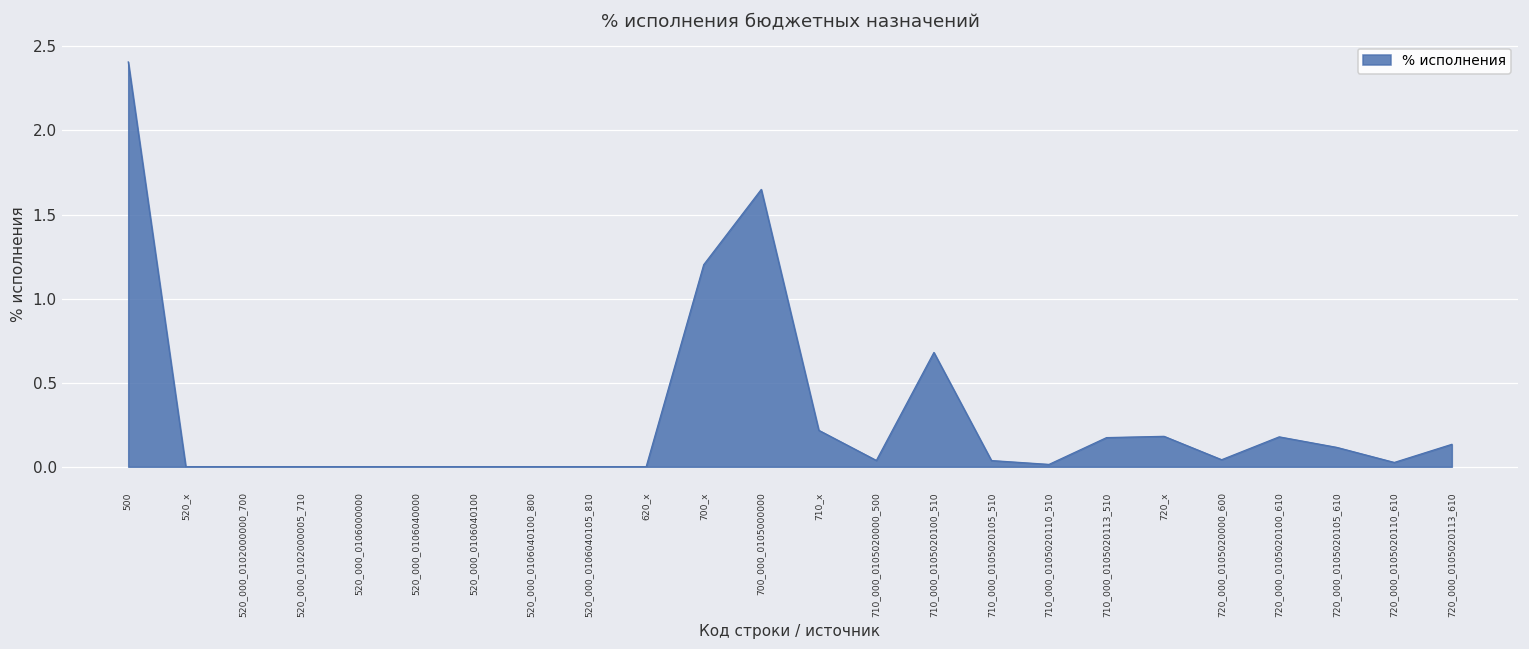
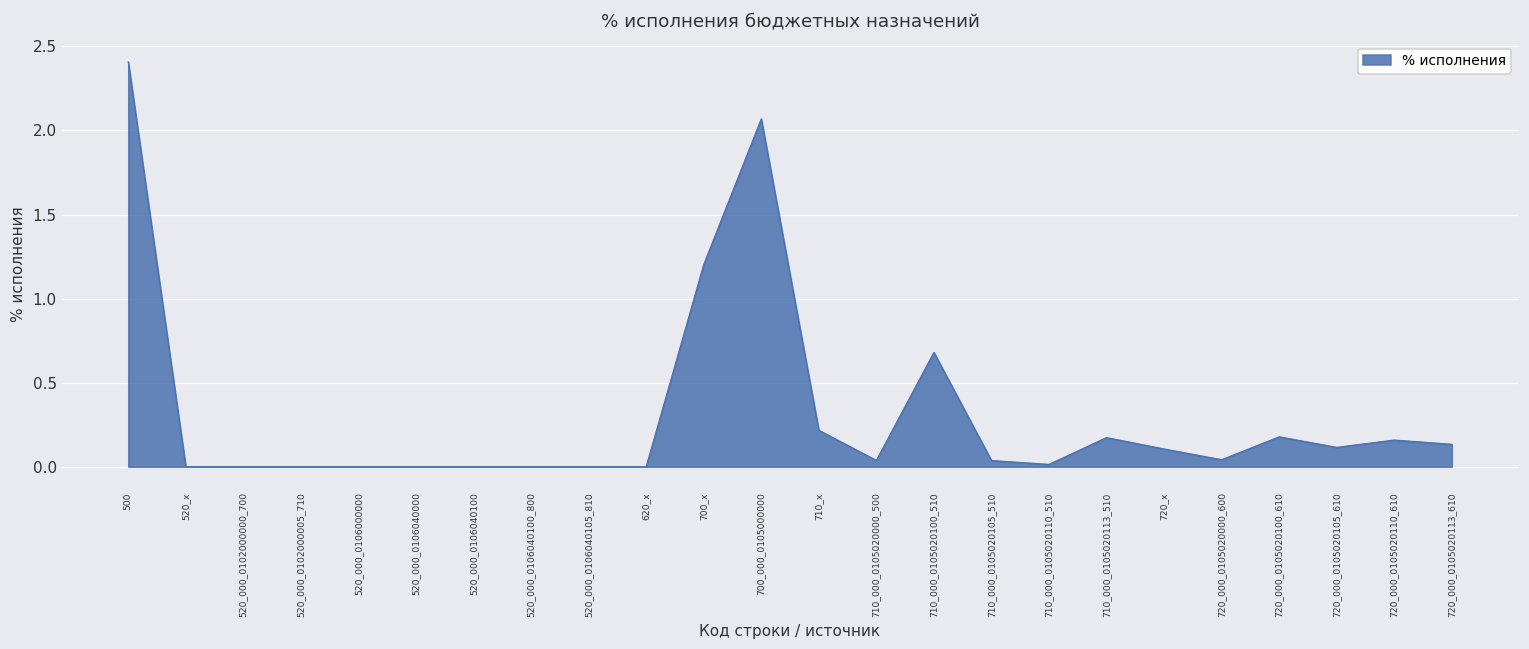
  {
    "500": 2.41,
    "520_x": 0.00,
    "520_000_0102000000_700": 0.00,
    "520_000_0102000005_710": 0.00,
    "520_000_0106000000": 0.00,
    "520_000_0106040000": 0.00,
    "520_000_0106040100": 0.00,
    "520_000_0106040100_800": 0.00,
    "520_000_0106040105_810": 0.00,
    "620_x": 0.00,
    "700_x": 1.20,
-   "700_000_0105000000": 1.65,
+   "700_000_0105000000": 2.07,
    "710_x": 0.22,
    "710_000_0105020000_500": 0.04,
    "710_000_0105020100_510": 0.68,
    "710_000_0105020105_510": 0.04,
    "710_000_0105020110_510": 0.01,
    "710_000_0105020113_510": 0.17,
-   "720_x": 0.18,
+   "720_x": 0.11,
    "720_000_0105020000_600": 0.04,
    "720_000_0105020100_610": 0.18,
    "720_000_0105020105_610": 0.12,
-   "720_000_0105020110_610": 0.03,
+   "720_000_0105020110_610": 0.16,
    "720_000_0105020113_610": 0.13
  }
